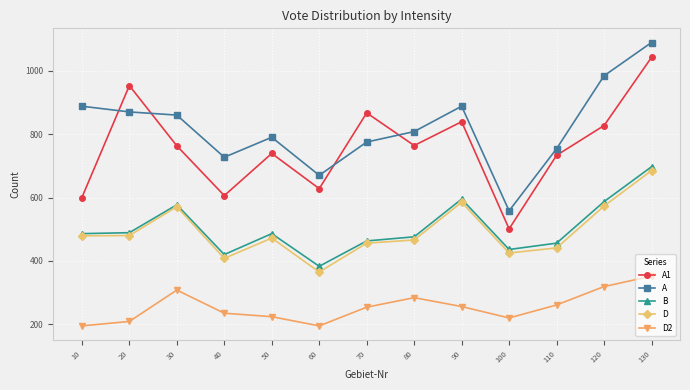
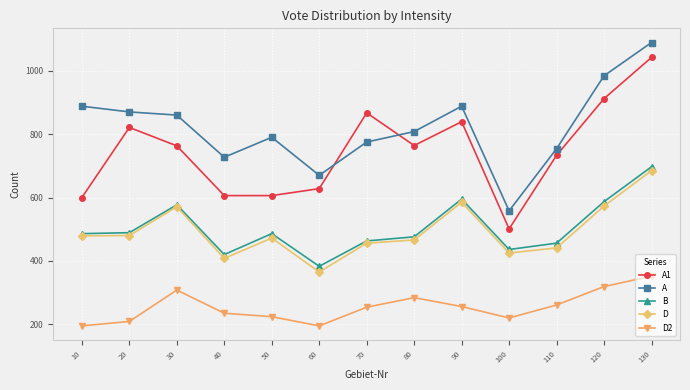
  {
    "A1": {
      "10": 600,
-     "20": 950,
+     "20": 820,
      "30": 760,
      "40": 610,
-     "50": 740,
+     "50": 610,
      "60": 630,
      "70": 870,
      "80": 760,
      "90": 840,
      "100": 500,
      "110": 730,
-     "120": 830,
+     "120": 910,
      "130": 1040
    }
  }
